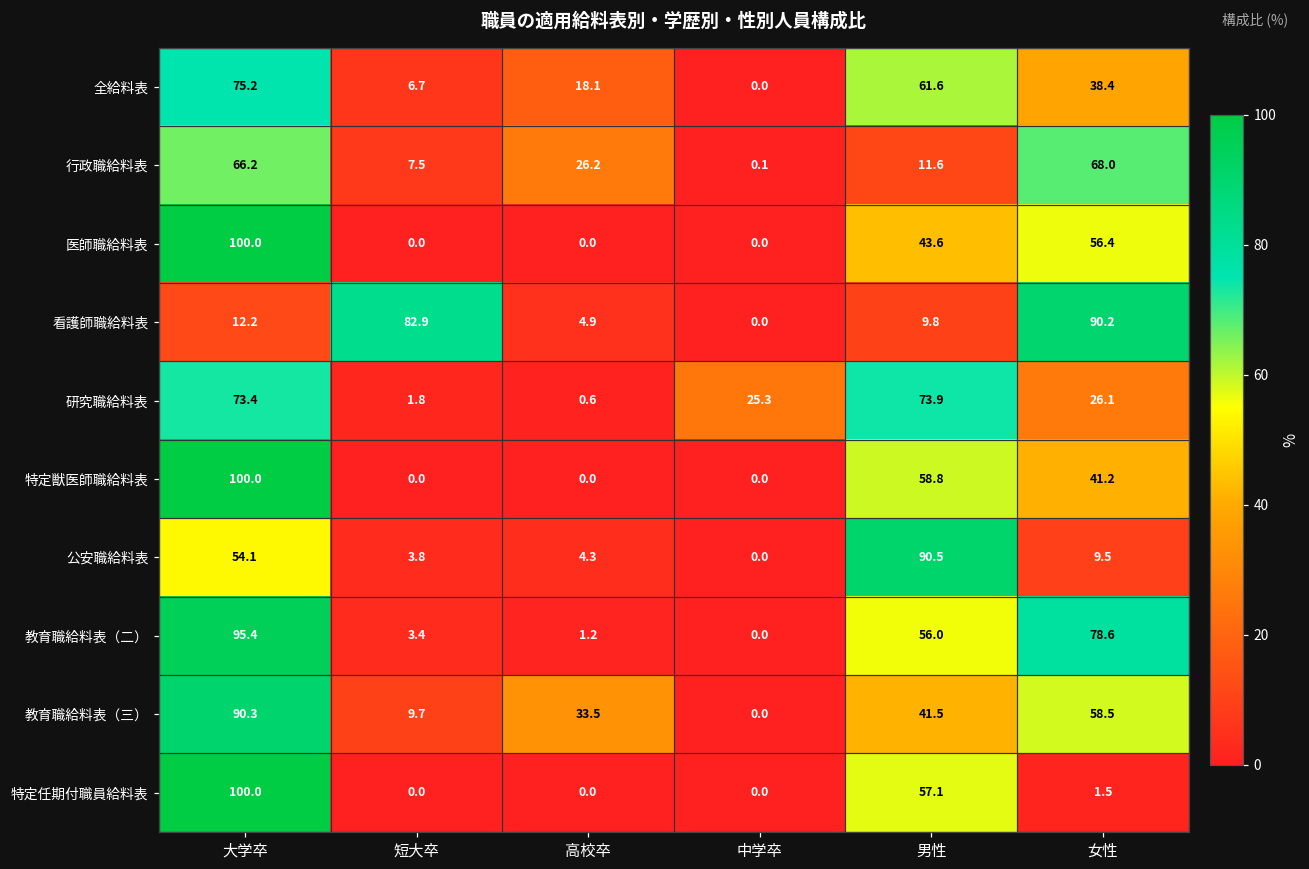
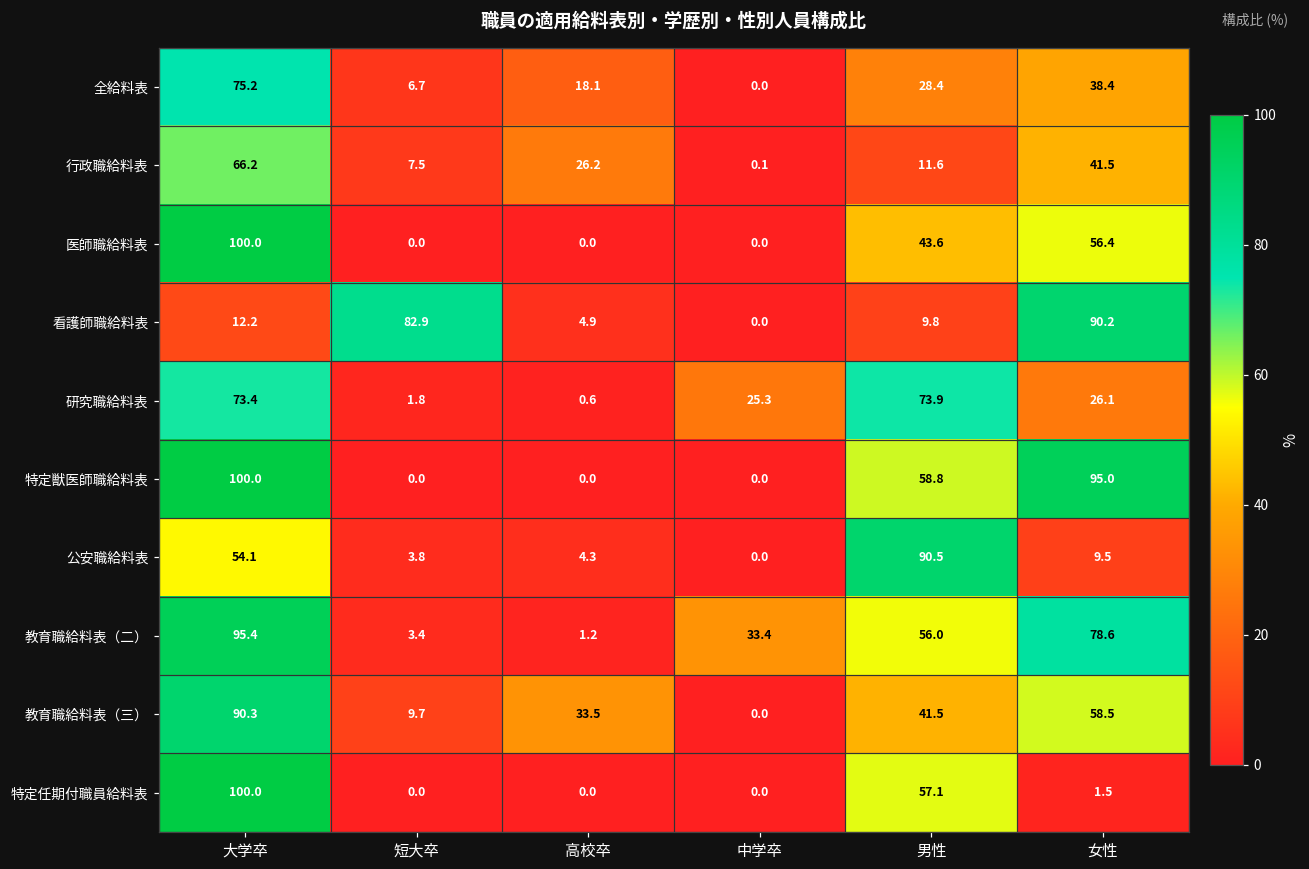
  {
    "全給料表": {
      "大学卒": 75.2,
      "短大卒": 6.7,
      "高校卒": 18.1,
      "中学卒": 0.0,
-     "男性": 61.6,
+     "男性": 28.4,
      "女性": 38.4
    },
    "行政職給料表": {
      "大学卒": 66.2,
      "短大卒": 7.5,
      "高校卒": 26.2,
      "中学卒": 0.1,
      "男性": 11.6,
-     "女性": 68.0
+     "女性": 41.5
    },
    "医師職給料表": {
      "大学卒": 100.0,
      "短大卒": 0.0,
      "高校卒": 0.0,
      "中学卒": 0.0,
      "男性": 43.6,
      "女性": 56.4
    },
    "看護師職給料表": {
      "大学卒": 12.2,
      "短大卒": 82.9,
      "高校卒": 4.9,
      "中学卒": 0.0,
      "男性": 9.8,
      "女性": 90.2
    },
    "研究職給料表": {
      "大学卒": 73.4,
      "短大卒": 1.8,
      "高校卒": 0.6,
      "中学卒": 25.3,
      "男性": 73.9,
      "女性": 26.1
    },
    "特定獣医師職給料表": {
      "大学卒": 100.0,
      "短大卒": 0.0,
      "高校卒": 0.0,
      "中学卒": 0.0,
      "男性": 58.8,
-     "女性": 41.2
+     "女性": 95.0
    },
    "公安職給料表": {
      "大学卒": 54.1,
      "短大卒": 3.8,
      "高校卒": 4.3,
      "中学卒": 0.0,
      "男性": 90.5,
      "女性": 9.5
    },
    "教育職給料表（二）": {
      "大学卒": 95.4,
      "短大卒": 3.4,
      "高校卒": 1.2,
-     "中学卒": 0.0,
+     "中学卒": 33.4,
      "男性": 56.0,
      "女性": 78.6
    },
    "教育職給料表（三）": {
      "大学卒": 90.3,
      "短大卒": 9.7,
      "高校卒": 33.5,
      "中学卒": 0.0,
      "男性": 41.5,
      "女性": 58.5
    },
    "特定任期付職員給料表": {
      "大学卒": 100.0,
      "短大卒": 0.0,
      "高校卒": 0.0,
      "中学卒": 0.0,
      "男性": 57.1,
      "女性": 1.5
    }
  }
